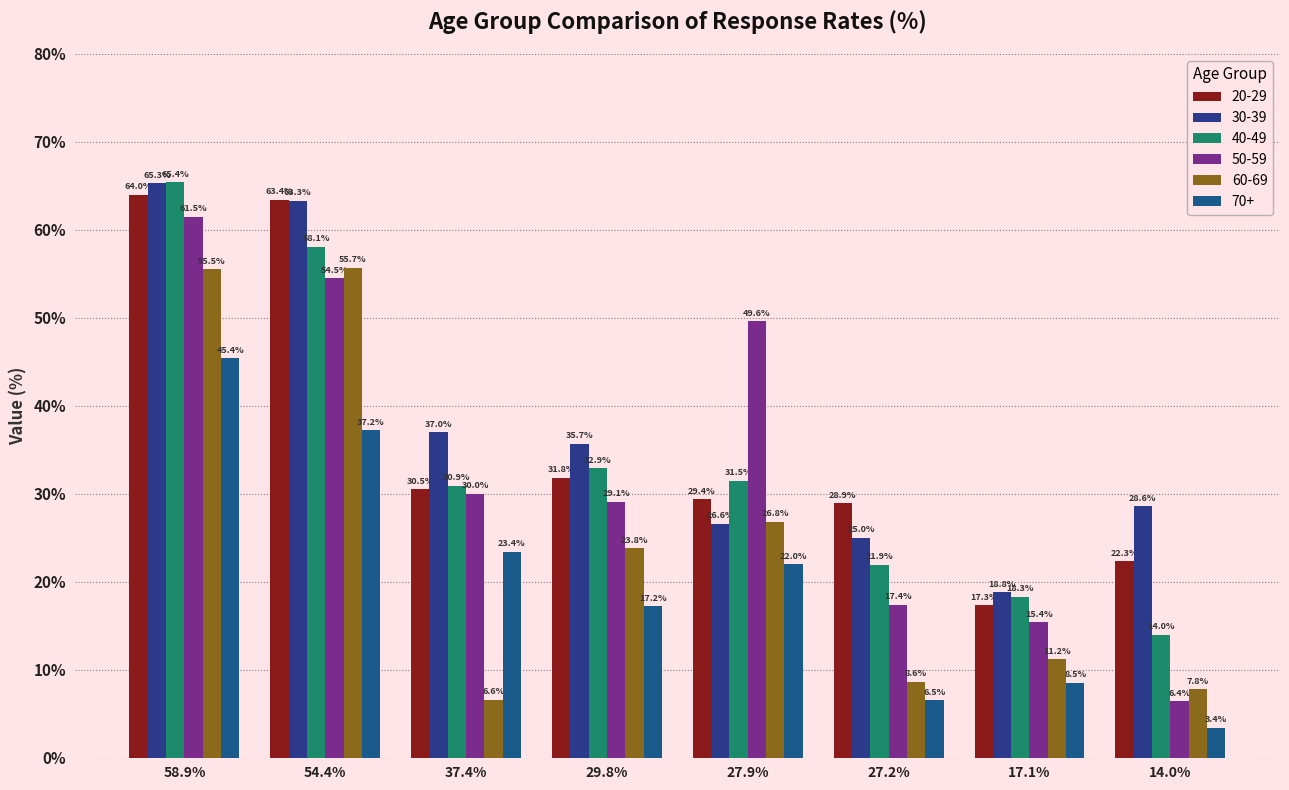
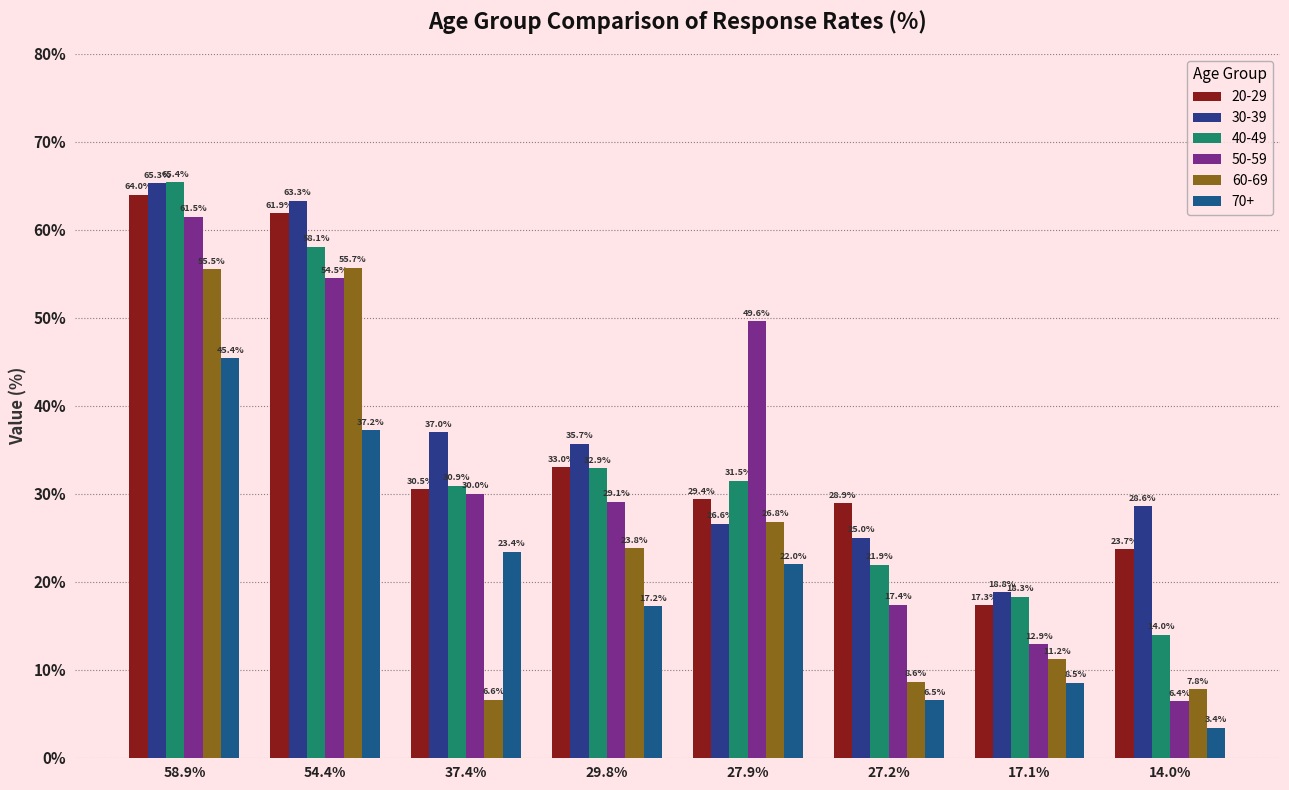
  {
    "20-29": {
      "58.9%": "64.0%",
-     "54.4%": "63.4%",
+     "54.4%": "61.9%",
      "37.4%": "30.5%",
-     "29.8%": "31.8%",
+     "29.8%": "33.0%",
      "27.9%": "29.4%",
      "27.2%": "28.9%",
      "17.1%": "17.3%",
-     "14.0%": "22.3%"
+     "14.0%": "23.7%"
    },
    "50-59": {
      "58.9%": "61.5%",
      "54.4%": "54.5%",
      "37.4%": "30.0%",
      "29.8%": "29.1%",
      "27.9%": "49.6%",
      "27.2%": "17.4%",
-     "17.1%": "15.4%",
+     "17.1%": "12.9%",
      "14.0%": "6.4%"
    },
    "60-69": {
      "58.9%": "55.5%",
      "54.4%": "55.7%",
      "37.4%": "6.6%",
      "29.8%": "23.8%",
      "27.9%": "26.8%",
      "27.2%": "8.6%",
      "17.1%": "11.2%",
      "14.0%": "7.8%"
    }
  }
